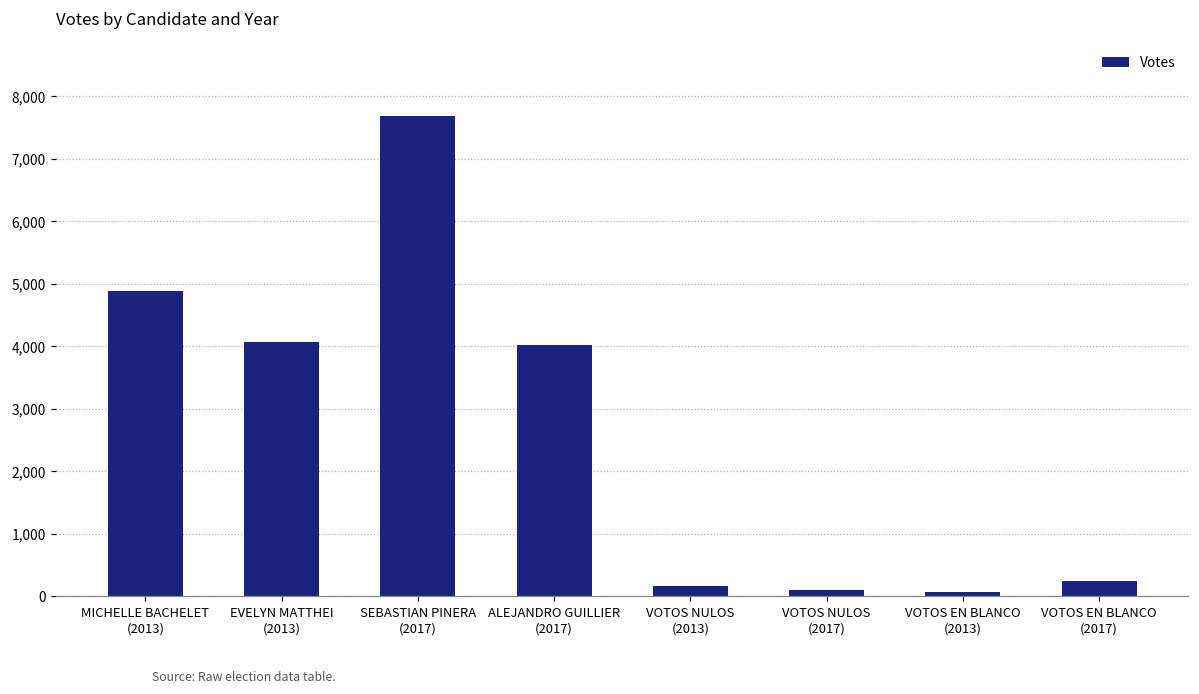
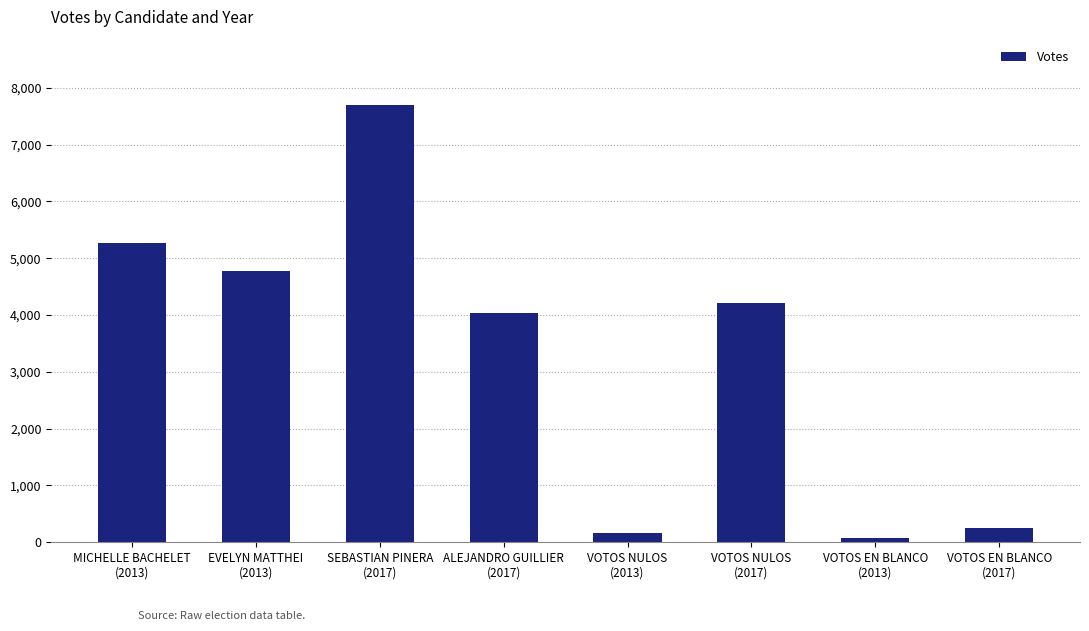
  {
-   "MICHELLE BACHELET (2013)": "4,900",
-   "EVELYN MATTHEI (2013)": "4,100",
+   "MICHELLE BACHELET (2013)": "5,300",
+   "EVELYN MATTHEI (2013)": "4,800",
    "SEBASTIAN PINERA (2017)": "7,700",
    "ALEJANDRO GUILLIER (2017)": "4,000",
    "VOTOS NULOS (2013)": "200",
-   "VOTOS NULOS (2017)": "100",
+   "VOTOS NULOS (2017)": "4,200",
    "VOTOS EN BLANCO (2013)": "100",
    "VOTOS EN BLANCO (2017)": "200"
  }
